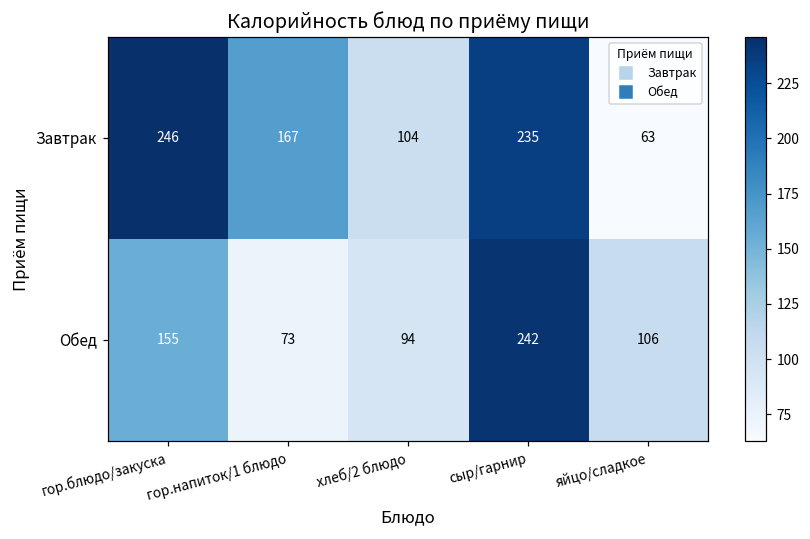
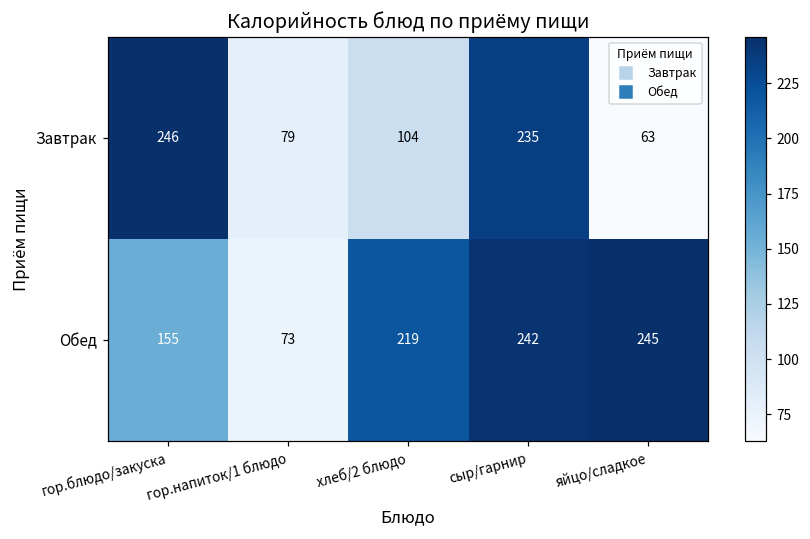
  {
    "Завтрак": {
      "гор.блюдо/закуска": 246,
-     "гор.напиток/1 блюдо": 167,
+     "гор.напиток/1 блюдо": 79,
      "хлеб/2 блюдо": 104,
      "сыр/гарнир": 235,
      "яйцо/сладкое": 63
    },
    "Обед": {
      "гор.блюдо/закуска": 155,
      "гор.напиток/1 блюдо": 73,
-     "хлеб/2 блюдо": 94,
+     "хлеб/2 блюдо": 219,
      "сыр/гарнир": 242,
-     "яйцо/сладкое": 106
+     "яйцо/сладкое": 245
    }
  }
